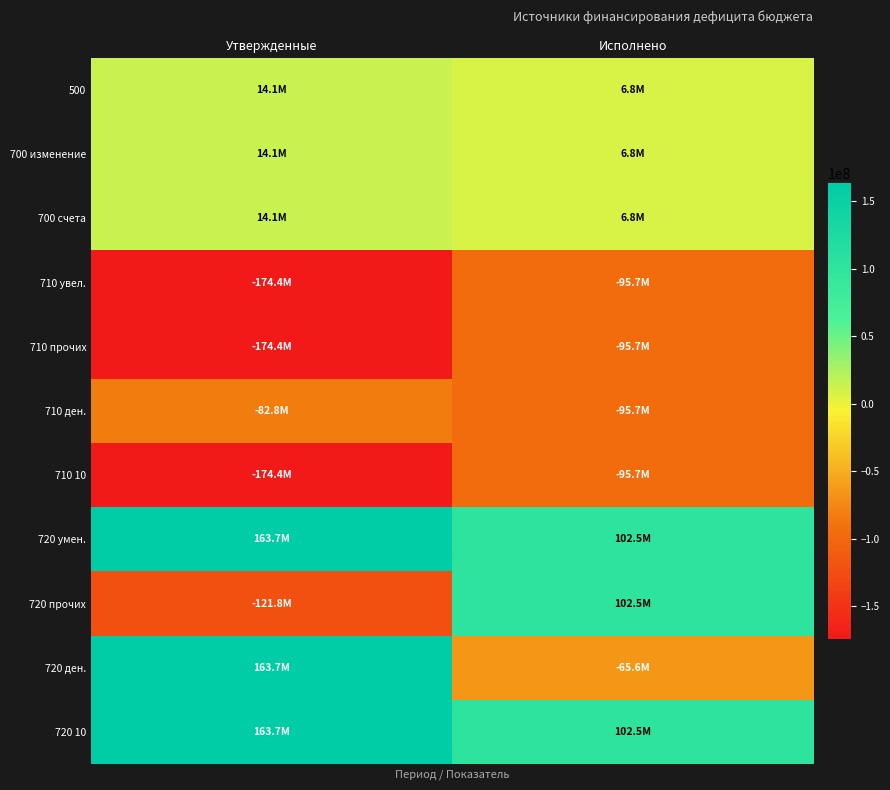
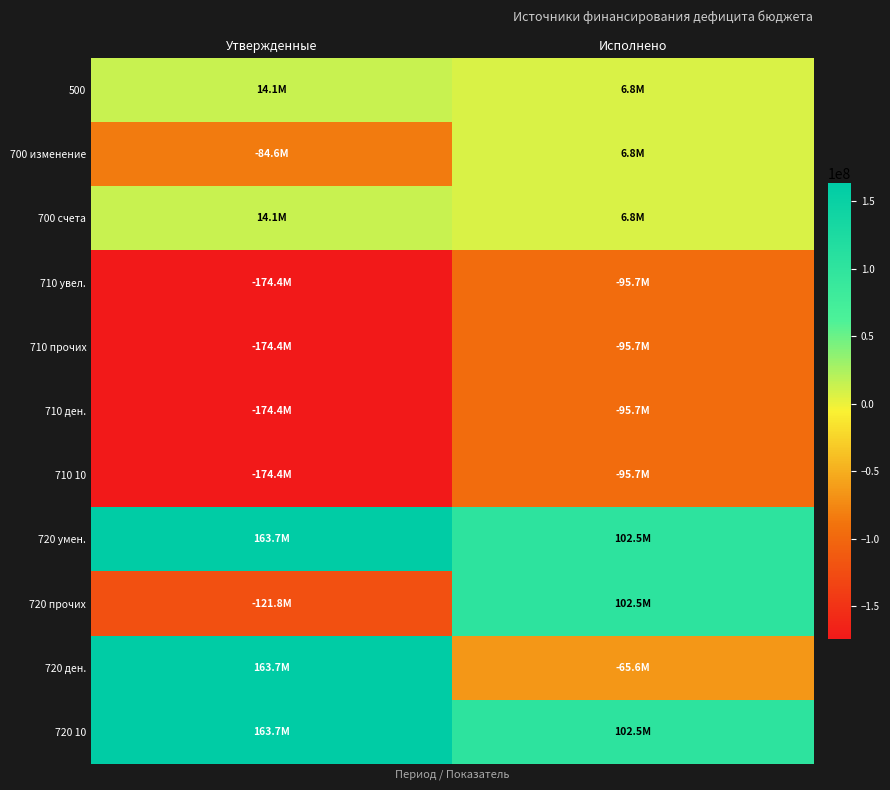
  {
    "500": {
      "Утвержденные": "14.1M",
      "Исполнено": "6.8M"
    },
    "700 изменение": {
-     "Утвержденные": "14.1M",
+     "Утвержденные": "-84.6M",
      "Исполнено": "6.8M"
    },
    "700 счета": {
      "Утвержденные": "14.1M",
      "Исполнено": "6.8M"
    },
    "710 увел.": {
      "Утвержденные": "-174.4M",
      "Исполнено": "-95.7M"
    },
    "710 прочих": {
      "Утвержденные": "-174.4M",
      "Исполнено": "-95.7M"
    },
    "710 ден.": {
-     "Утвержденные": "-82.8M",
+     "Утвержденные": "-174.4M",
      "Исполнено": "-95.7M"
    },
    "710 10": {
      "Утвержденные": "-174.4M",
      "Исполнено": "-95.7M"
    },
    "720 умен.": {
      "Утвержденные": "163.7M",
      "Исполнено": "102.5M"
    },
    "720 прочих": {
      "Утвержденные": "-121.8M",
      "Исполнено": "102.5M"
    },
    "720 ден.": {
      "Утвержденные": "163.7M",
      "Исполнено": "-65.6M"
    },
    "720 10": {
      "Утвержденные": "163.7M",
      "Исполнено": "102.5M"
    }
  }
